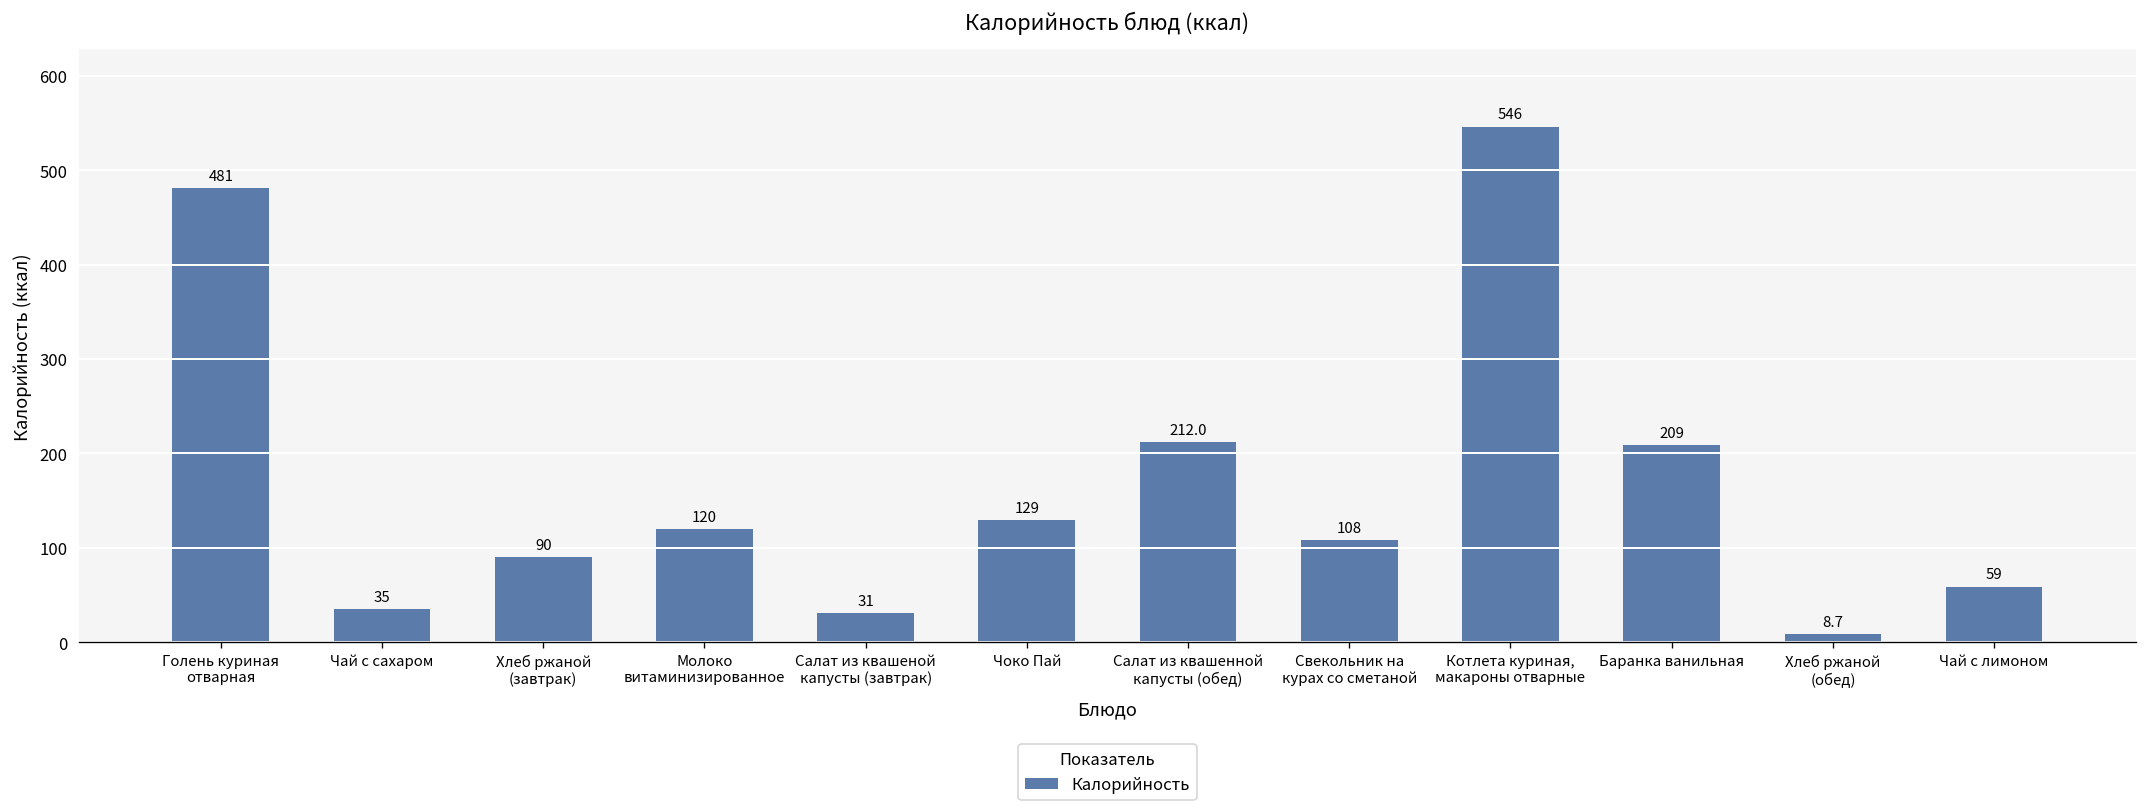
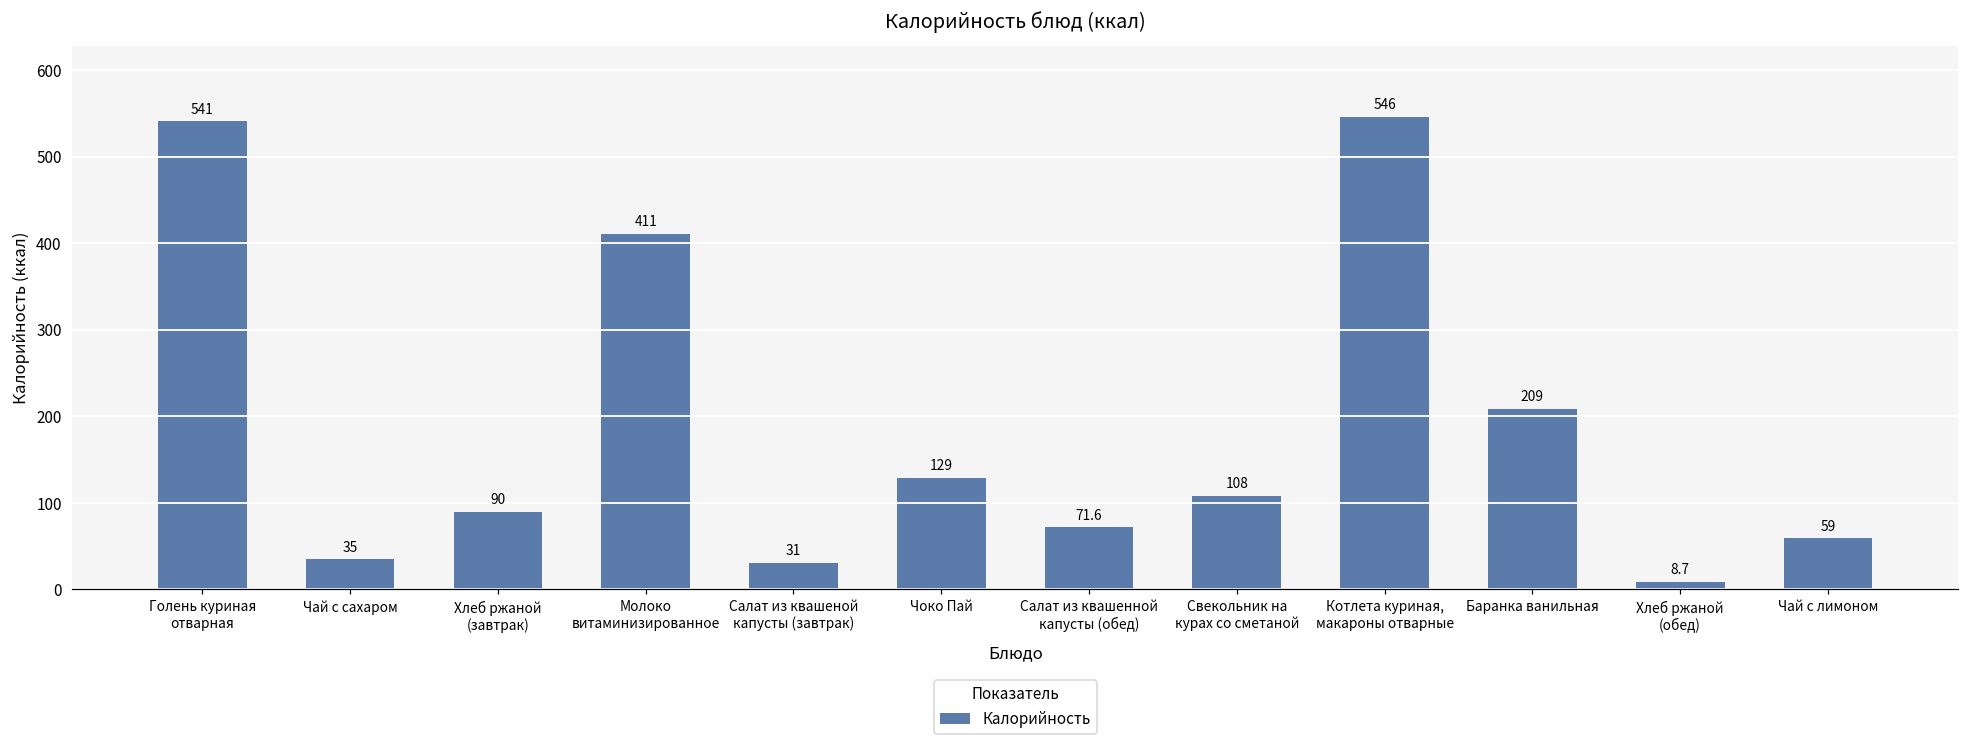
  {
-   "Голень куриная отварная": 481,
+   "Голень куриная отварная": 541,
    "Чай с сахаром": 35,
    "Хлеб ржаной (завтрак)": 90,
-   "Молоко витаминизированное": 120,
+   "Молоко витаминизированное": 411,
    "Салат из квашеной капусты (завтрак)": 31,
    "Чоко Пай": 129,
-   "Салат из квашенной капусты (обед)": 212.0,
+   "Салат из квашенной капусты (обед)": 71.6,
    "Свекольник на курах со сметаной": 108,
    "Котлета куриная, макароны отварные": 546,
    "Баранка ванильная": 209,
    "Хлеб ржаной (обед)": 8.7,
    "Чай с лимоном": 59
  }
